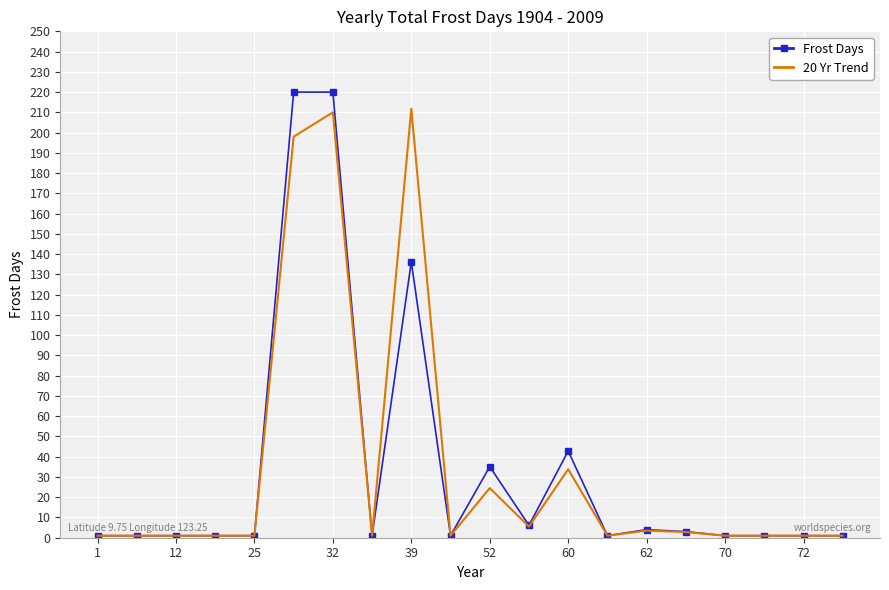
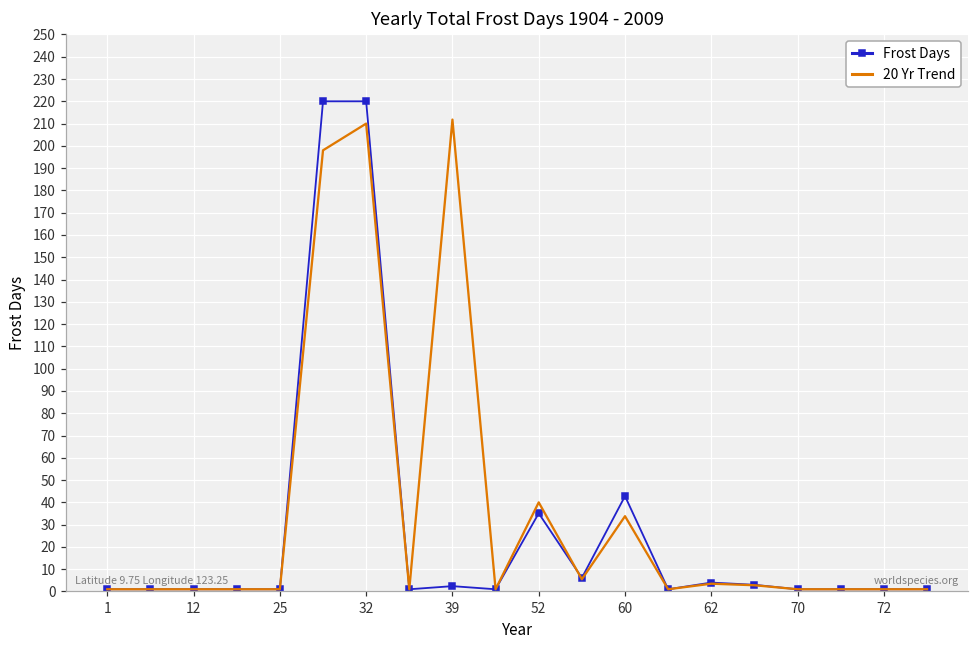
  {
    "Frost Days": {
      "32": 220,
-     "39": 136,
+     "39": 2,
      "52": 35,
      "60": 43
    },
    "20 Yr Trend": {
      "32": 210,
      "39": 212,
-     "52": 25,
+     "52": 40,
      "60": 34
    }
  }
